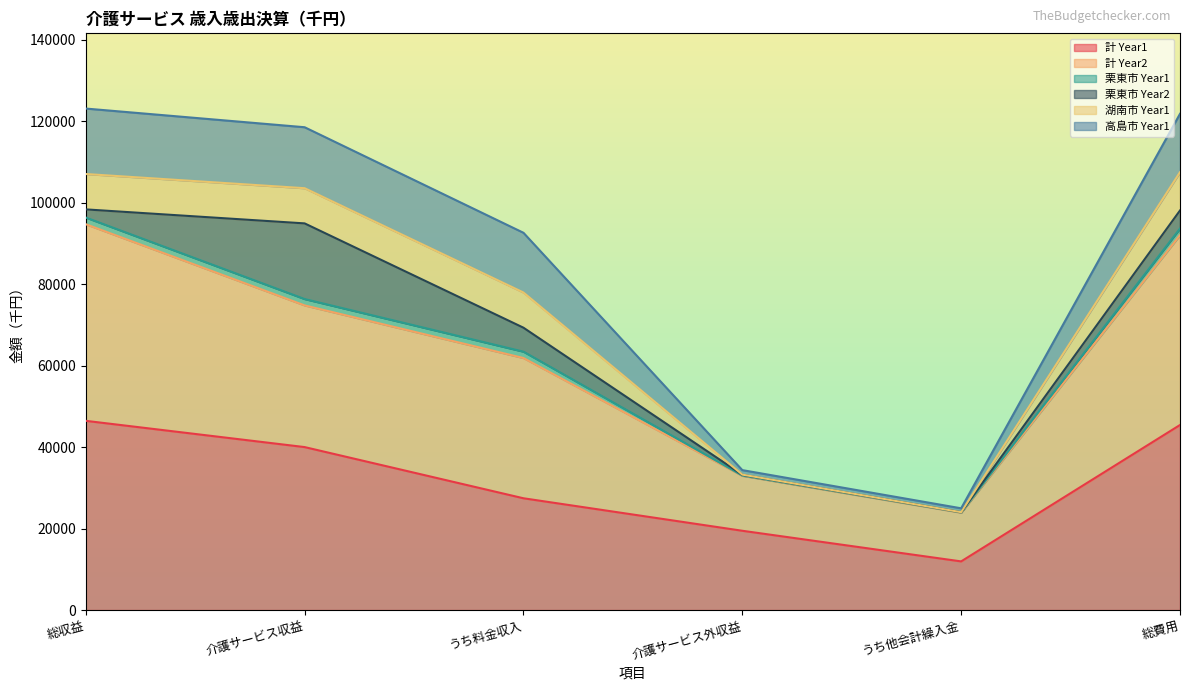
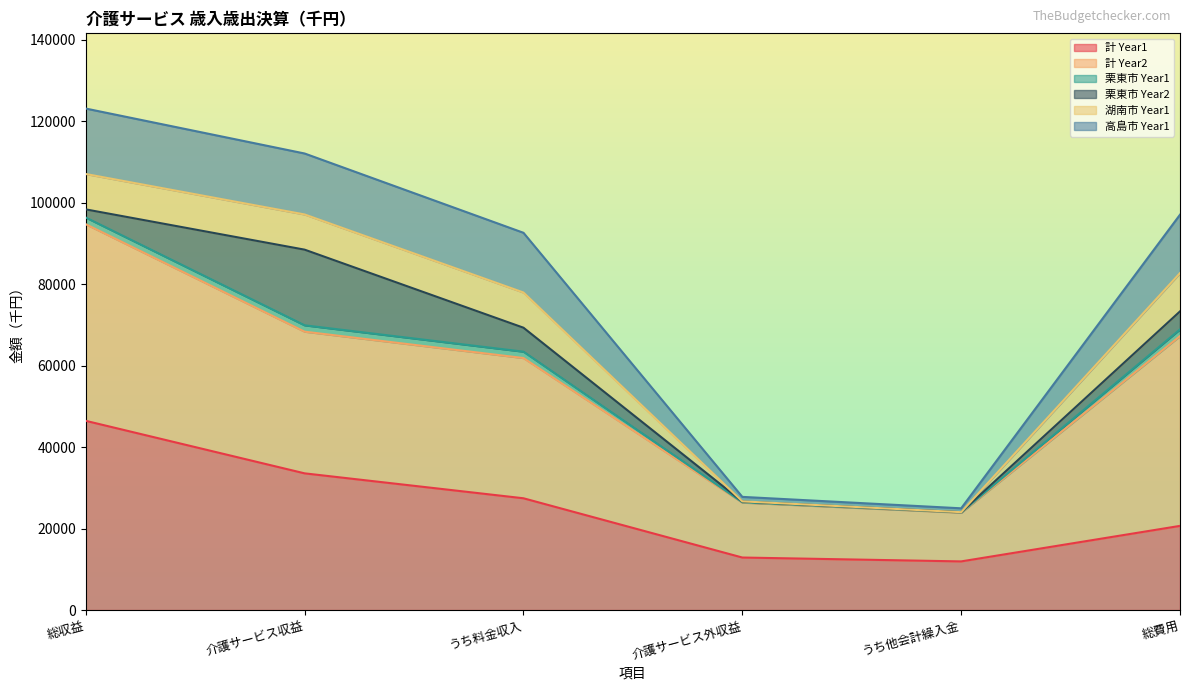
  {
    "計 Year1": {
      "総収益": 46000,
-     "介護サービス収益": 40000,
+     "介護サービス収益": 34000,
      "うち料金収入": 27000,
-     "介護サービス外収益": 19000,
+     "介護サービス外収益": 13000,
      "うち他会計繰入金": 12000,
-     "総費用": 45000
+     "総費用": 21000
    },
    "栗東市 Year2": {
      "総収益": 2000,
      "介護サービス収益": 19000,
      "うち料金収入": 6000,
      "総費用": 4000
    }
  }
